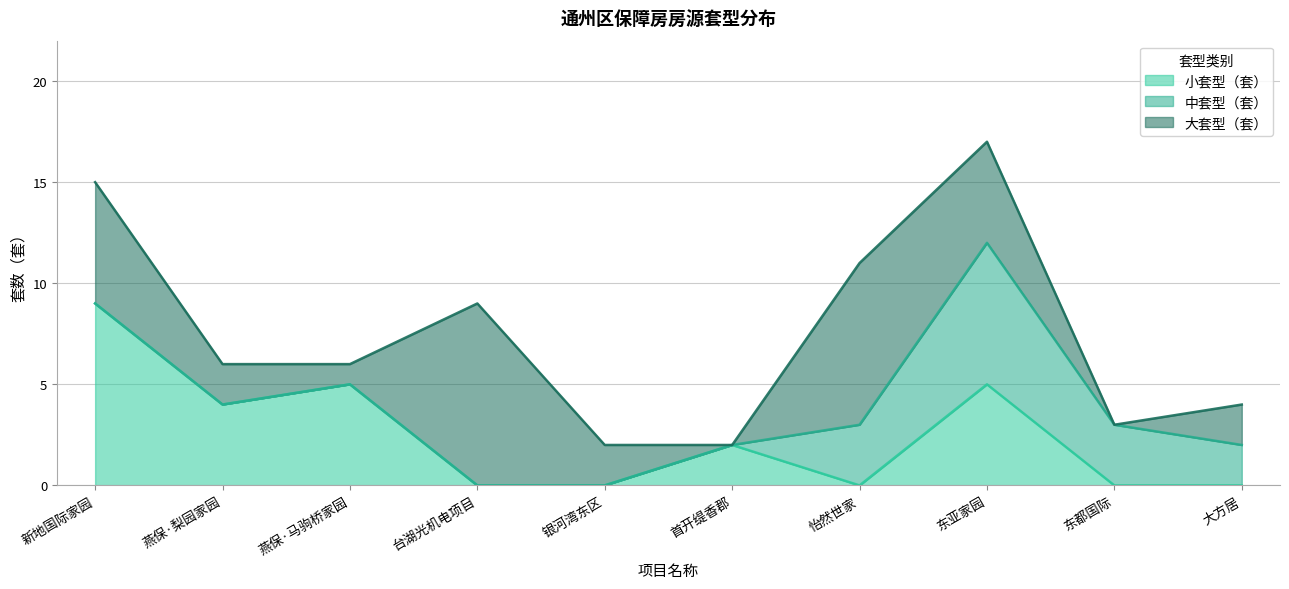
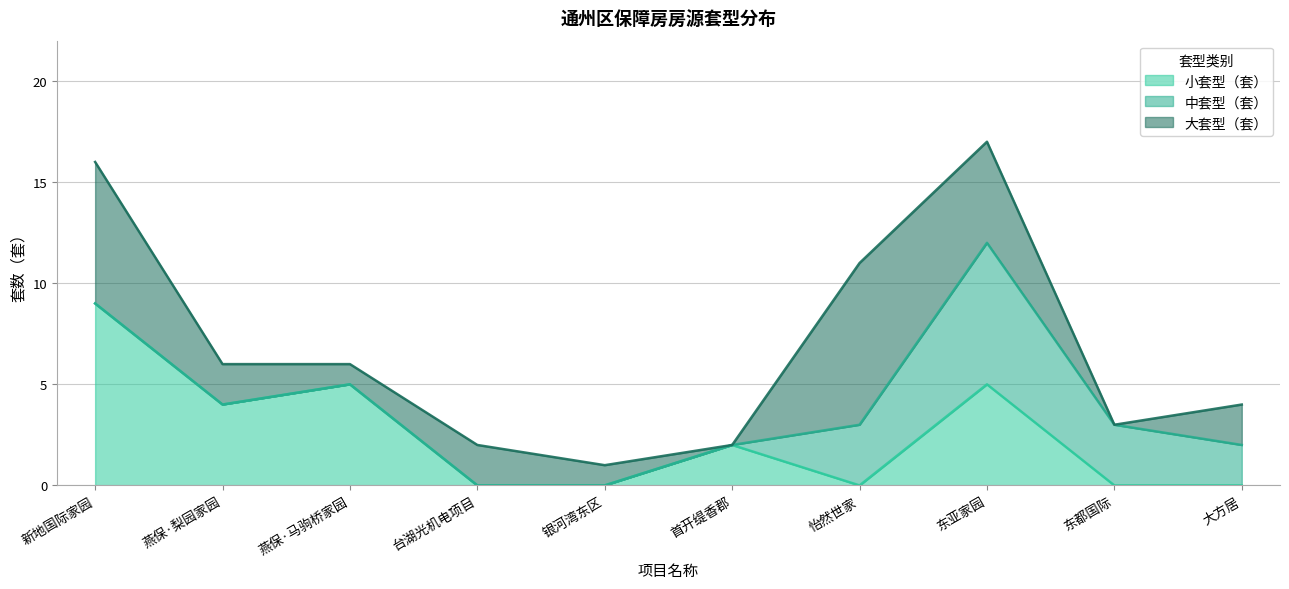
  {
    "大套型（套）": {
-     "新地国际家园": 6,
+     "新地国际家园": 7,
      "燕保·梨园家园": 2,
      "燕保·马驹桥家园": 1,
-     "台湖光机电项目": 9,
-     "银河湾东区": 2,
+     "台湖光机电项目": 2,
+     "银河湾东区": 1,
      "怡然世家": 8,
      "东亚家园": 5,
      "大方居": 2
    }
  }
